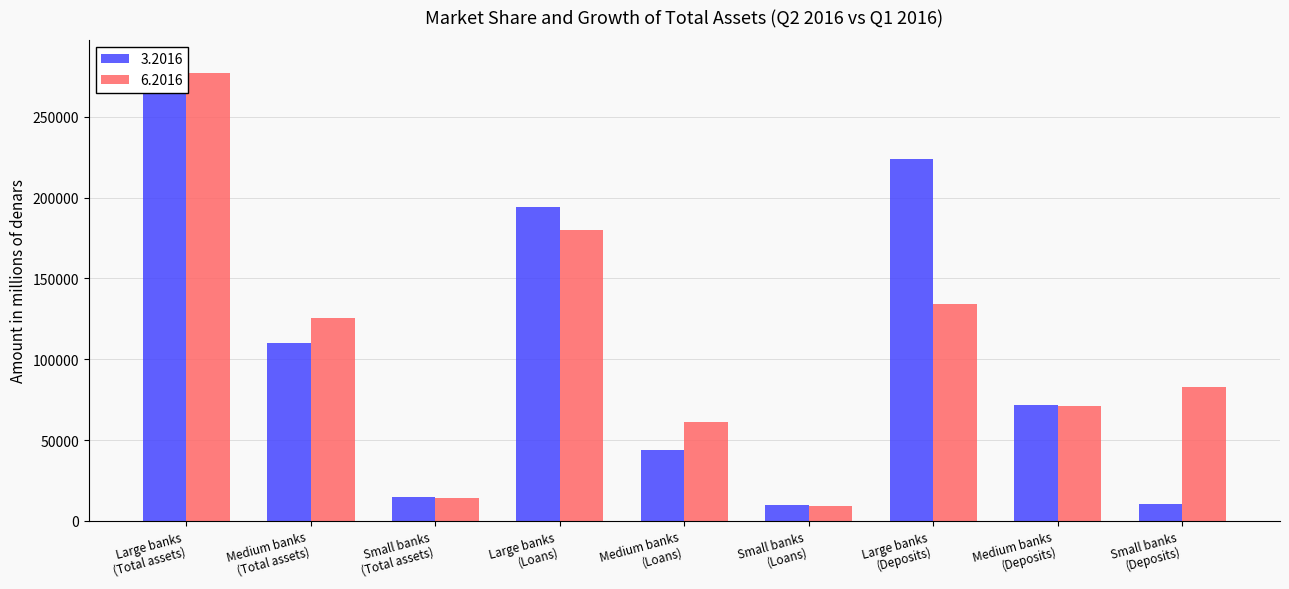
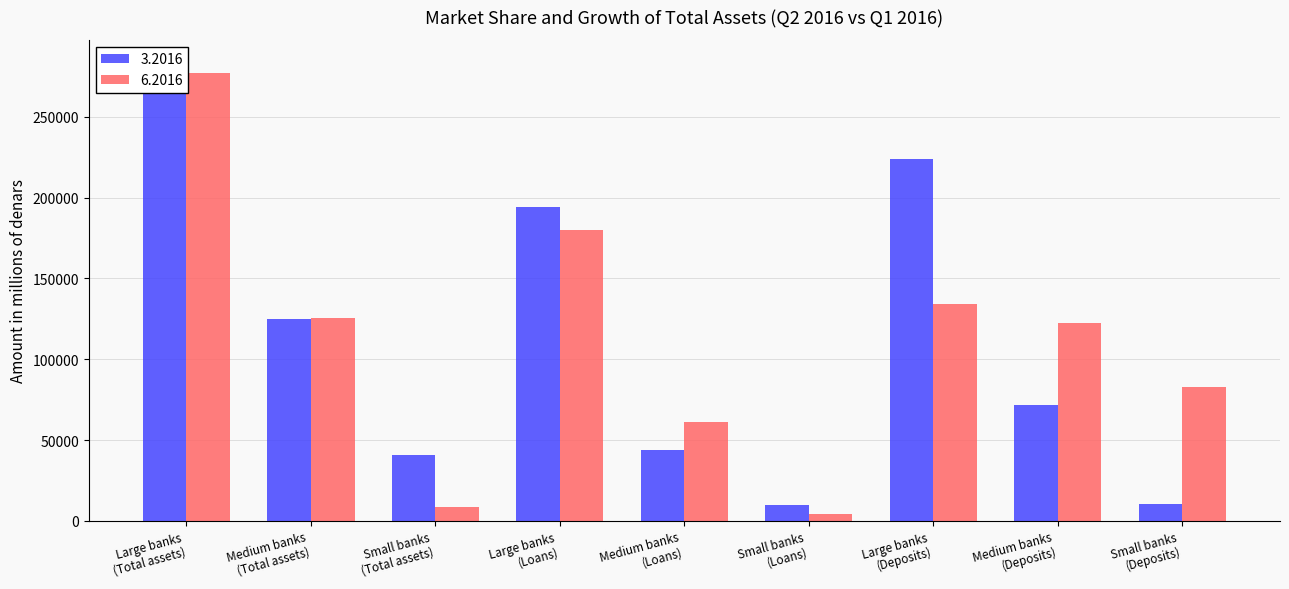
  {
    "3.2016": {
-     "Medium banks (Total assets)": 110000,
-     "Small banks (Total assets)": 15000,
+     "Medium banks (Total assets)": 125000,
+     "Small banks (Total assets)": 41000,
      "Large banks (Loans)": 194000,
      "Medium banks (Loans)": 44000,
      "Small banks (Loans)": 10000,
      "Large banks (Deposits)": 224000,
      "Medium banks (Deposits)": 71000,
      "Small banks (Deposits)": 11000
    },
    "6.2016": {
      "Large banks (Total assets)": 277000,
      "Medium banks (Total assets)": 126000,
-     "Small banks (Total assets)": 14000,
+     "Small banks (Total assets)": 9000,
      "Large banks (Loans)": 180000,
      "Medium banks (Loans)": 61000,
-     "Small banks (Loans)": 9000,
+     "Small banks (Loans)": 4000,
      "Large banks (Deposits)": 134000,
-     "Medium banks (Deposits)": 71000,
+     "Medium banks (Deposits)": 122000,
      "Small banks (Deposits)": 83000
    }
  }
